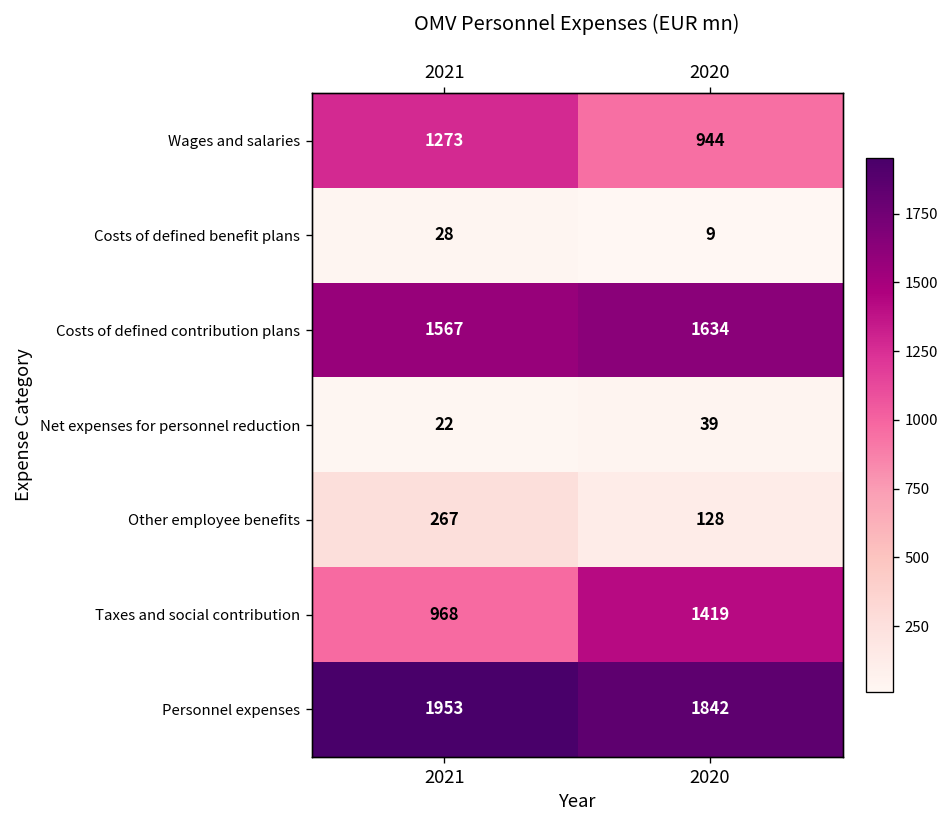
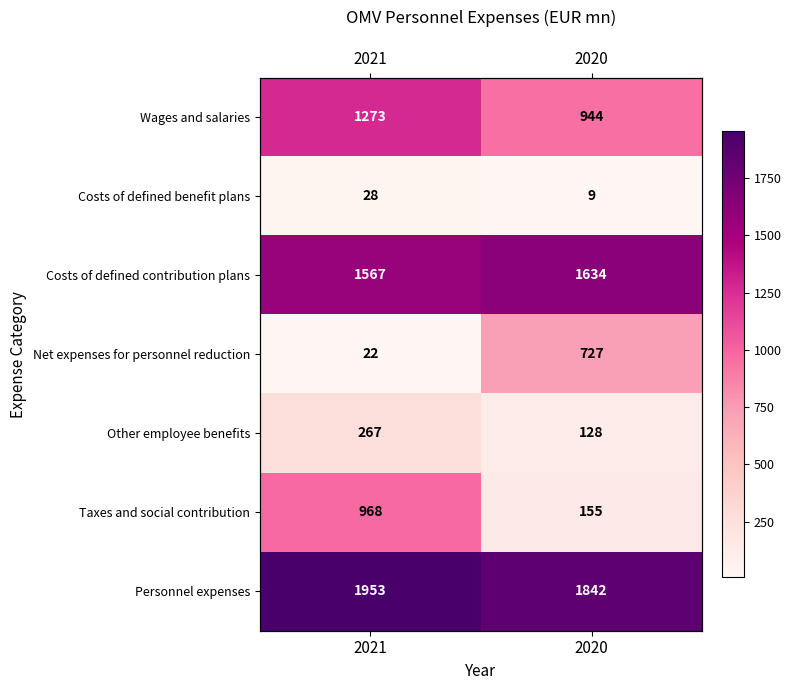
  {
    "Wages and salaries": {
      "2021": 1273,
      "2020": 944
    },
    "Costs of defined benefit plans": {
      "2021": 28,
      "2020": 9
    },
    "Costs of defined contribution plans": {
      "2021": 1567,
      "2020": 1634
    },
    "Net expenses for personnel reduction": {
      "2021": 22,
-     "2020": 39
+     "2020": 727
    },
    "Other employee benefits": {
      "2021": 267,
      "2020": 128
    },
    "Taxes and social contribution": {
      "2021": 968,
-     "2020": 1419
+     "2020": 155
    },
    "Personnel expenses": {
      "2021": 1953,
      "2020": 1842
    }
  }
